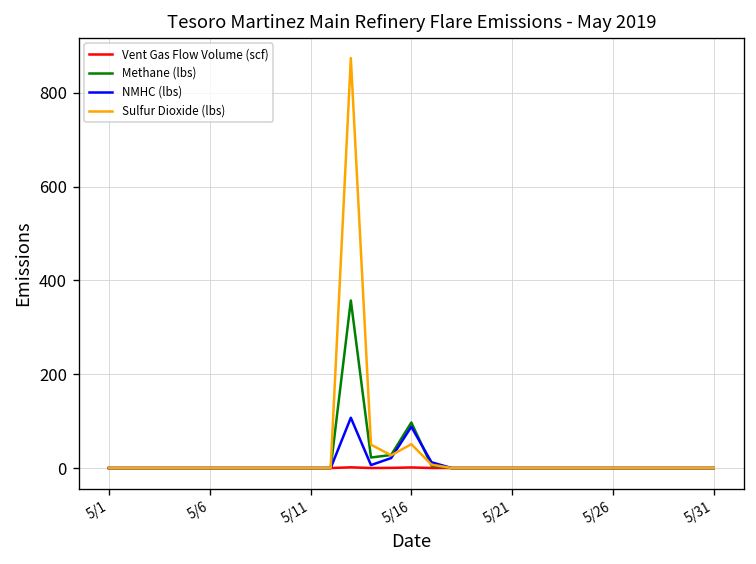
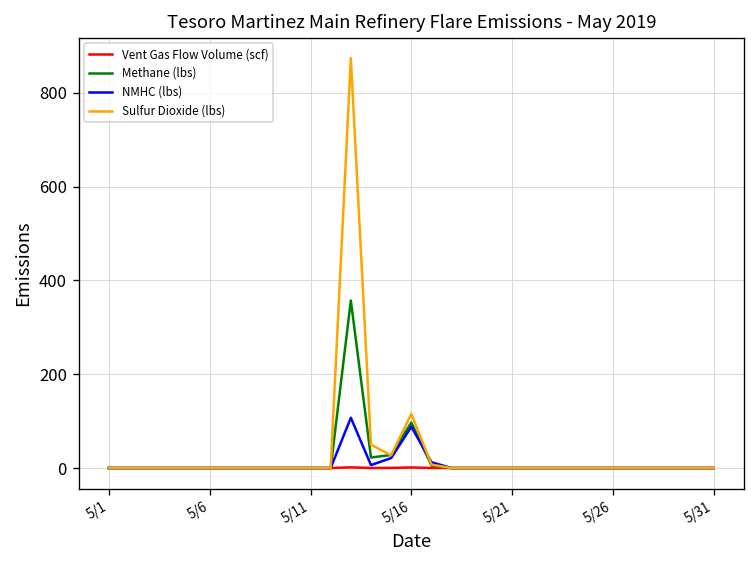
  {
    "Vent Gas Flow Volume (scf)": {
      "5/16": 0
    },
    "Methane (lbs)": {
      "5/16": 100
    },
    "NMHC (lbs)": {
      "5/16": 90
    },
    "Sulfur Dioxide (lbs)": {
-     "5/16": 50
+     "5/16": 120
    }
  }
